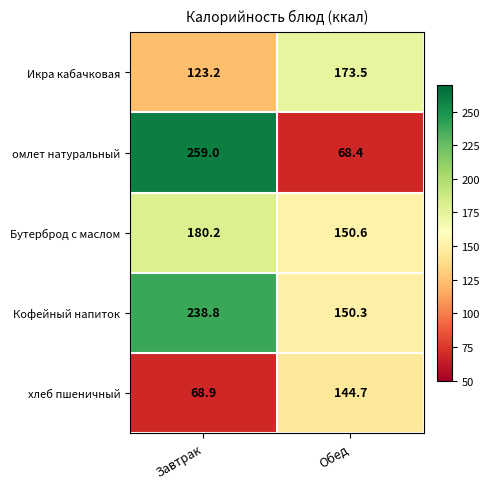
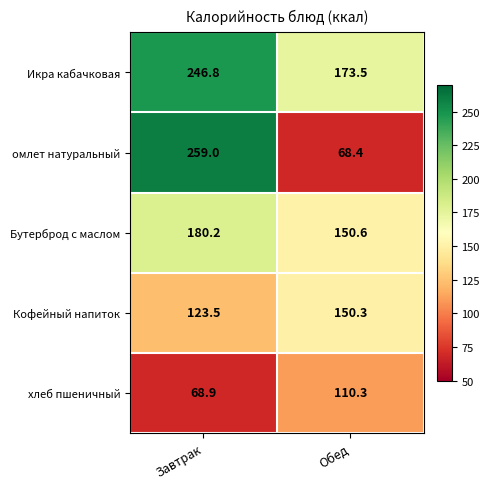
  {
    "Икра кабачковая": {
-     "Завтрак": 123.2,
+     "Завтрак": 246.8,
      "Обед": 173.5
    },
    "омлет натуральный": {
      "Завтрак": 259.0,
      "Обед": 68.4
    },
    "Бутерброд с маслом": {
      "Завтрак": 180.2,
      "Обед": 150.6
    },
    "Кофейный напиток": {
-     "Завтрак": 238.8,
+     "Завтрак": 123.5,
      "Обед": 150.3
    },
    "хлеб пшеничный": {
      "Завтрак": 68.9,
-     "Обед": 144.7
+     "Обед": 110.3
    }
  }
